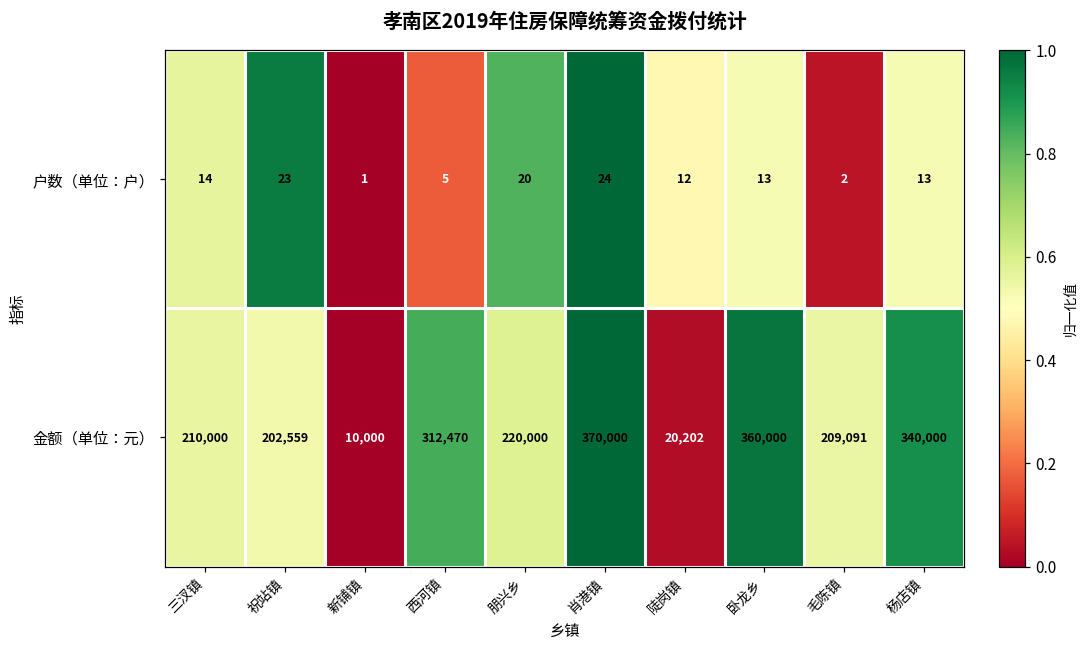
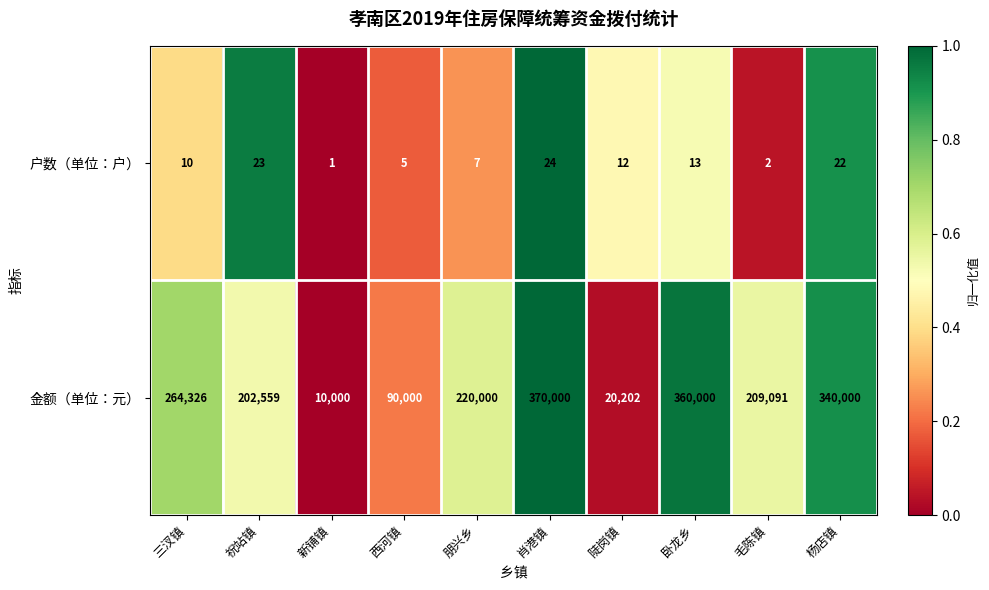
  {
    "户数（单位：户）": {
-     "三汊镇": "14",
+     "三汊镇": "10",
      "祝站镇": "23",
      "新铺镇": "1",
      "西河镇": "5",
-     "朋兴乡": "20",
+     "朋兴乡": "7",
      "肖港镇": "24",
      "陡岗镇": "12",
      "卧龙乡": "13",
      "毛陈镇": "2",
-     "杨店镇": "13"
+     "杨店镇": "22"
    },
    "金额（单位：元）": {
-     "三汊镇": "210,000",
+     "三汊镇": "264,326",
      "祝站镇": "202,559",
      "新铺镇": "10,000",
-     "西河镇": "312,470",
+     "西河镇": "90,000",
      "朋兴乡": "220,000",
      "肖港镇": "370,000",
      "陡岗镇": "20,202",
      "卧龙乡": "360,000",
      "毛陈镇": "209,091",
      "杨店镇": "340,000"
    }
  }
